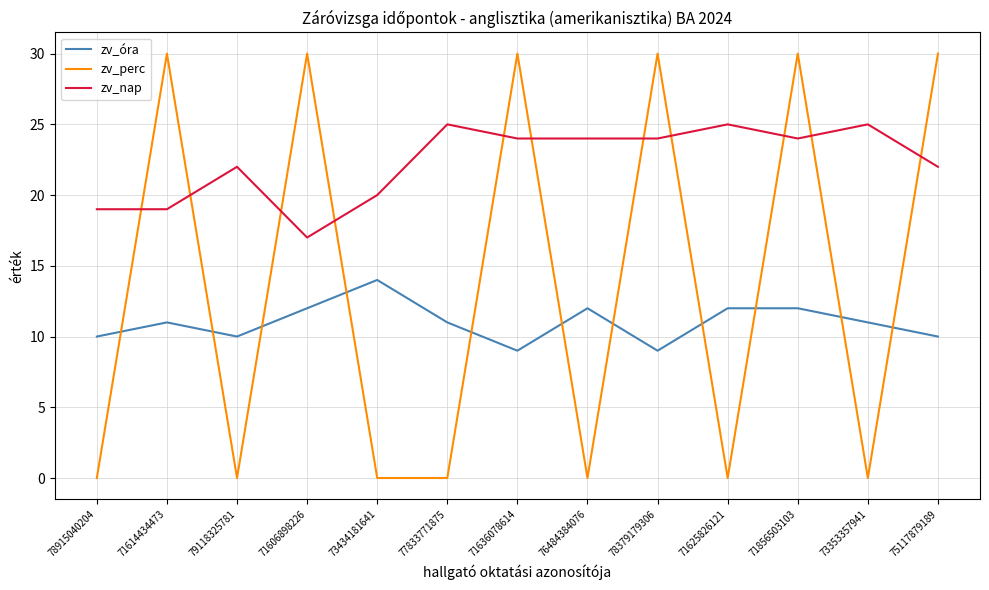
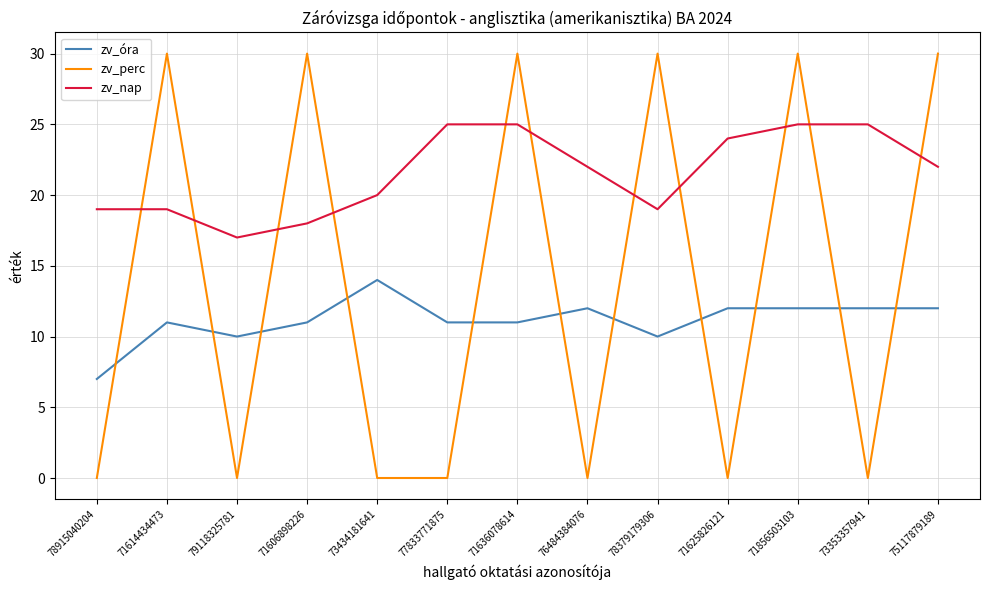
  {
    "zv_óra": {
-     "78915040204": 10,
+     "78915040204": 7,
      "71614434473": 11,
      "79118325781": 10,
-     "71606898226": 12,
+     "71606898226": 11,
      "73434181641": 14,
      "77833771875": 11,
-     "71636078614": 9,
+     "71636078614": 11,
      "76484384076": 12,
-     "78379179306": 9,
+     "78379179306": 10,
      "71625826121": 12,
      "71856503103": 12,
-     "73353357941": 11,
-     "75117879189": 10
+     "73353357941": 12,
+     "75117879189": 12
    },
    "zv_perc": {
      "78915040204": 0,
      "71614434473": 30,
      "79118325781": 0,
      "71606898226": 30,
      "73434181641": 0,
      "77833771875": 0,
      "71636078614": 30,
      "76484384076": 0,
      "78379179306": 30,
      "71625826121": 0,
      "71856503103": 30,
      "73353357941": 0,
      "75117879189": 30
    },
    "zv_nap": {
      "78915040204": 19,
      "71614434473": 19,
-     "79118325781": 22,
-     "71606898226": 17,
+     "79118325781": 17,
+     "71606898226": 18,
      "73434181641": 20,
      "77833771875": 25,
-     "71636078614": 24,
-     "76484384076": 24,
-     "78379179306": 24,
-     "71625826121": 25,
-     "71856503103": 24,
+     "71636078614": 25,
+     "76484384076": 22,
+     "78379179306": 19,
+     "71625826121": 24,
+     "71856503103": 25,
      "73353357941": 25,
      "75117879189": 22
    }
  }
